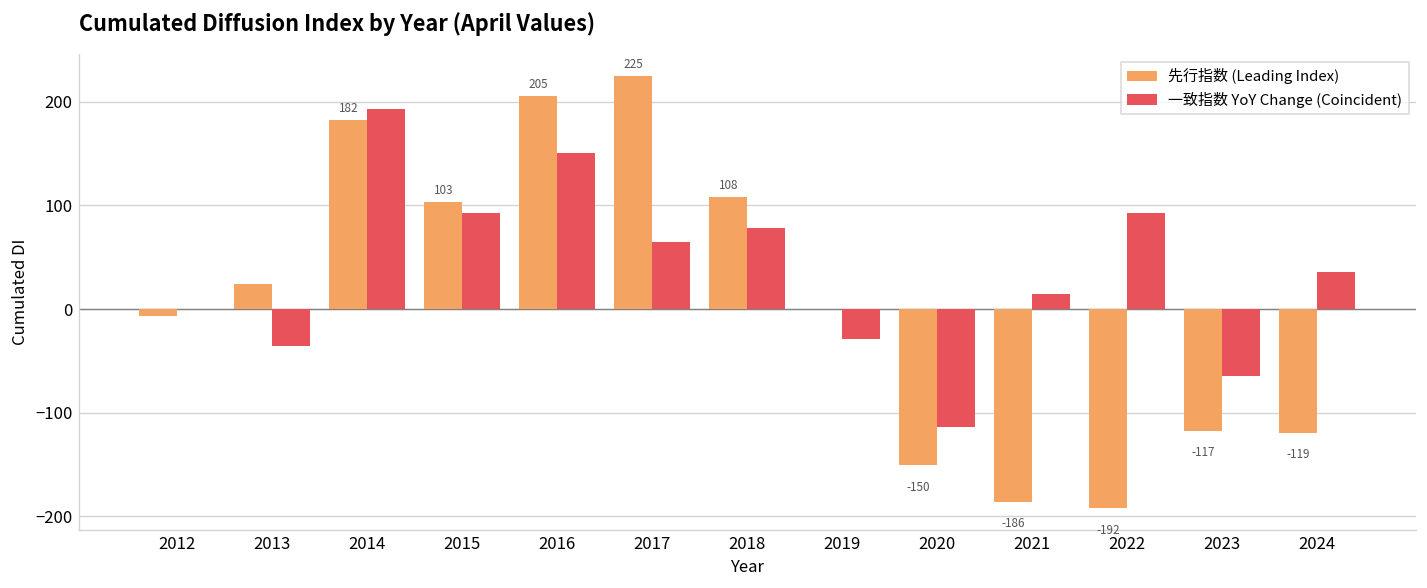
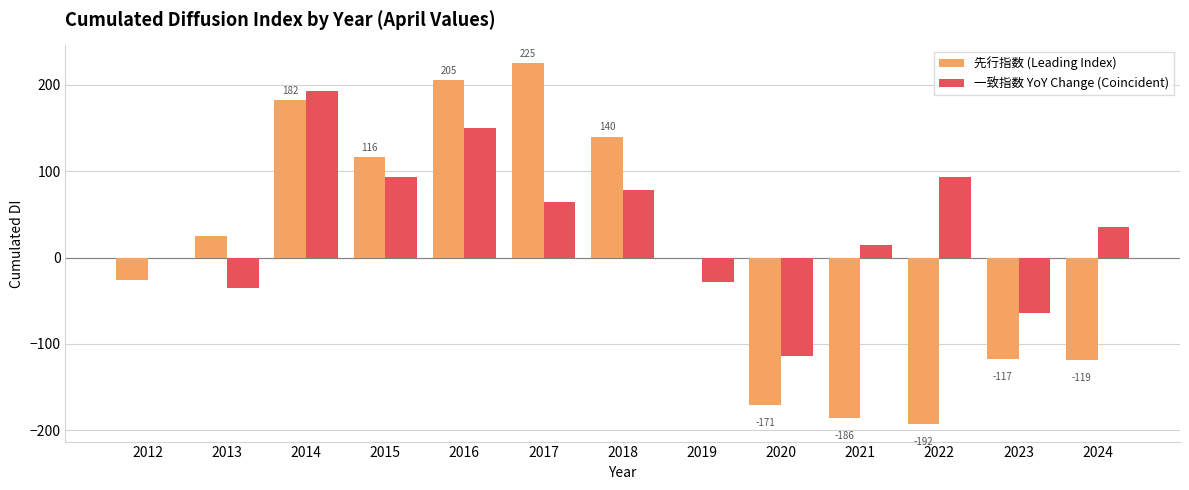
  {
    "先行指数 (Leading Index)": {
-     "2012": -10,
+     "2012": -30,
      "2014": 182,
-     "2015": 103,
+     "2015": 116,
      "2016": 205,
      "2017": 225,
-     "2018": 108,
-     "2020": -150,
+     "2018": 140,
+     "2020": -171,
      "2021": -186,
      "2022": -192,
      "2023": -117,
      "2024": -119
    },
    "一致指数 YoY Change (Coincident)": {
      "2012": 0,
      "2013": -40,
      "2014": 190,
      "2015": 90,
      "2016": 150,
      "2017": 60,
      "2018": 80,
      "2019": -30,
      "2020": -110,
      "2021": 10,
      "2022": 90,
      "2023": -60,
      "2024": 40
    }
  }
